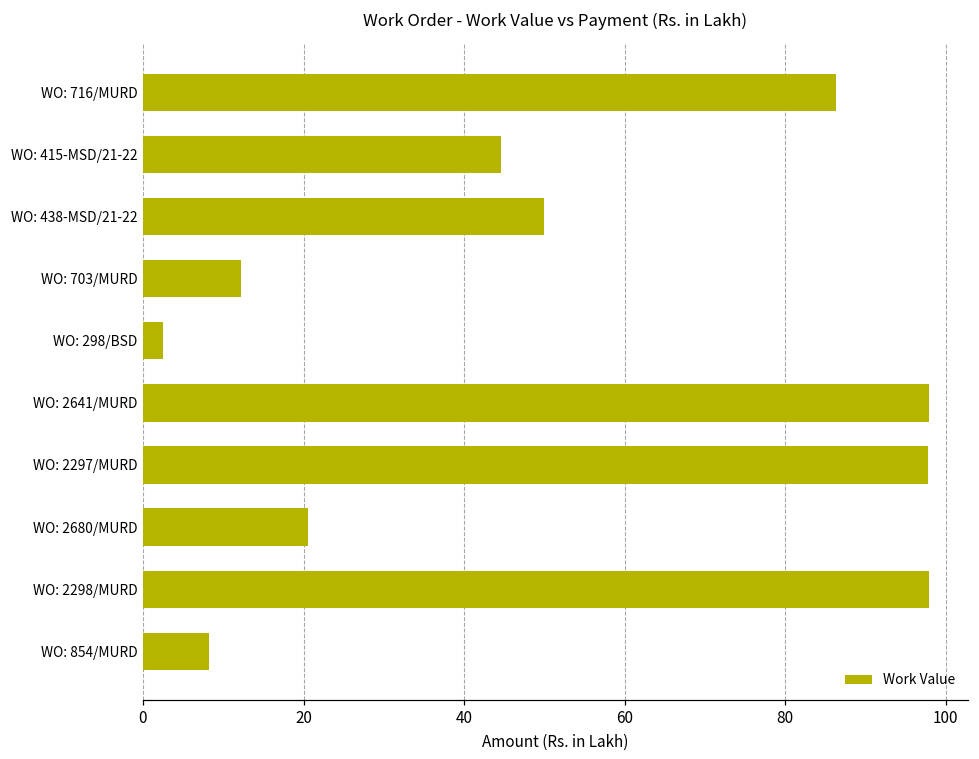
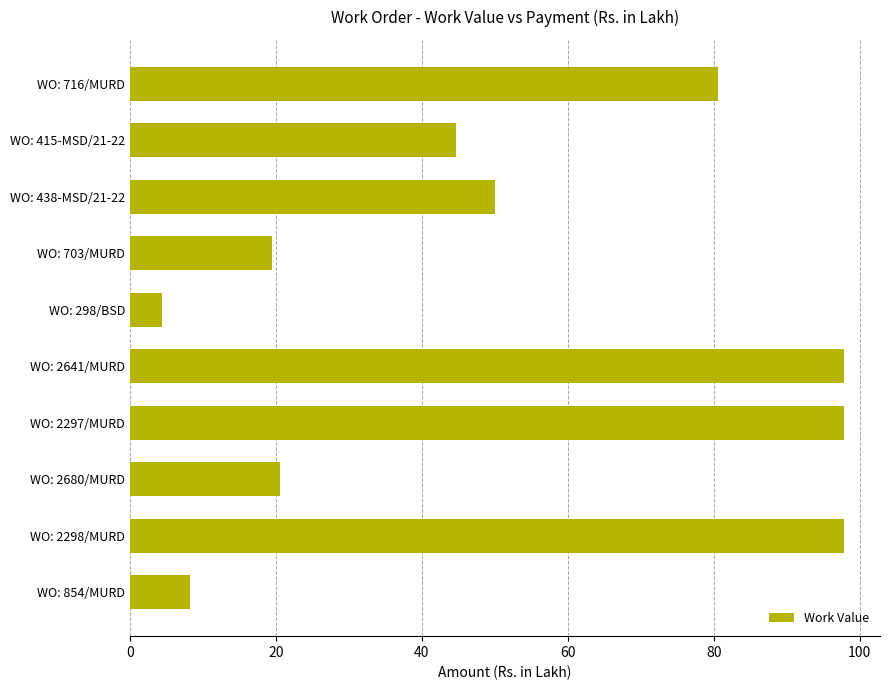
  {
-   "WO: 716/MURD": 86,
+   "WO: 716/MURD": 81,
    "WO: 415-MSD/21-22": 45,
    "WO: 438-MSD/21-22": 50,
-   "WO: 703/MURD": 12,
-   "WO: 298/BSD": 3,
+   "WO: 703/MURD": 20,
+   "WO: 298/BSD": 4,
    "WO: 2641/MURD": 98,
    "WO: 2297/MURD": 98,
    "WO: 2680/MURD": 21,
    "WO: 2298/MURD": 98,
    "WO: 854/MURD": 8
  }
